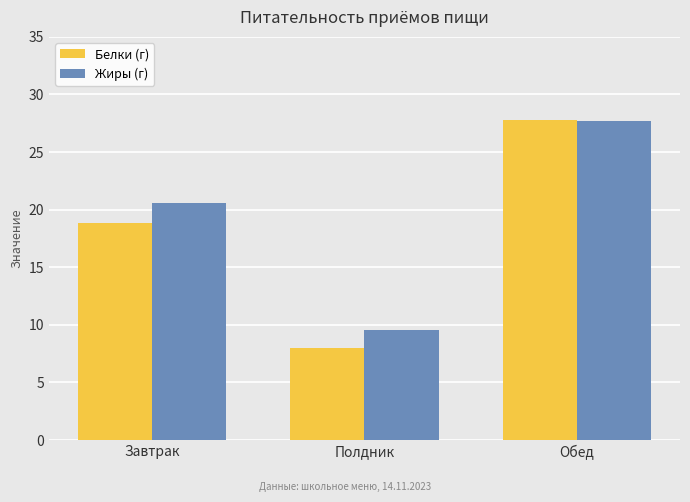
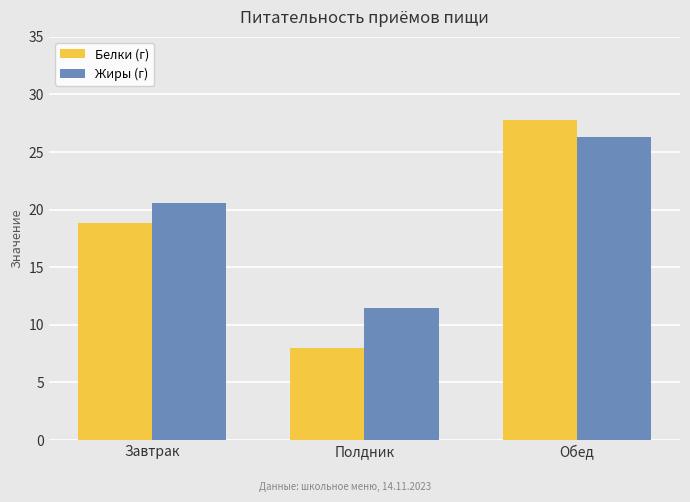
  {
    "Белки (г)": {
      "Завтрак": 18.8,
      "Полдник": 8.0,
      "Обед": 27.8
    },
    "Жиры (г)": {
      "Завтрак": 20.6,
-     "Полдник": 9.6,
-     "Обед": 27.7
+     "Полдник": 11.4,
+     "Обед": 26.3
    }
  }
